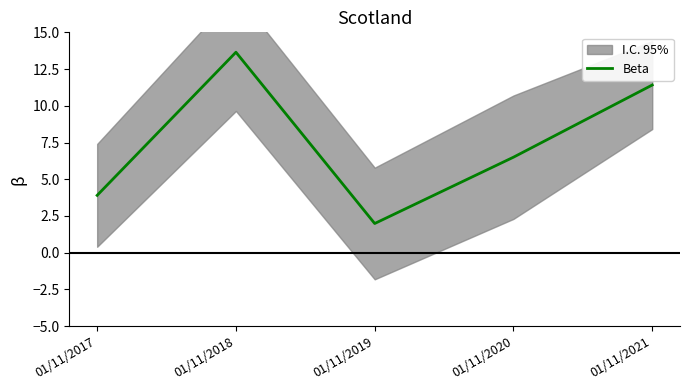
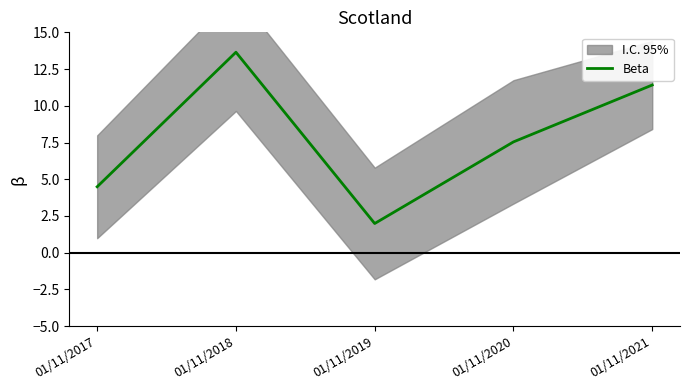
  {
    "Beta": {
-     "01/11/2017": 3.9,
+     "01/11/2017": 4.5,
      "01/11/2018": 13.6,
      "01/11/2019": 2.0,
-     "01/11/2020": 6.5,
+     "01/11/2020": 7.5,
      "01/11/2021": 11.4
    }
  }
